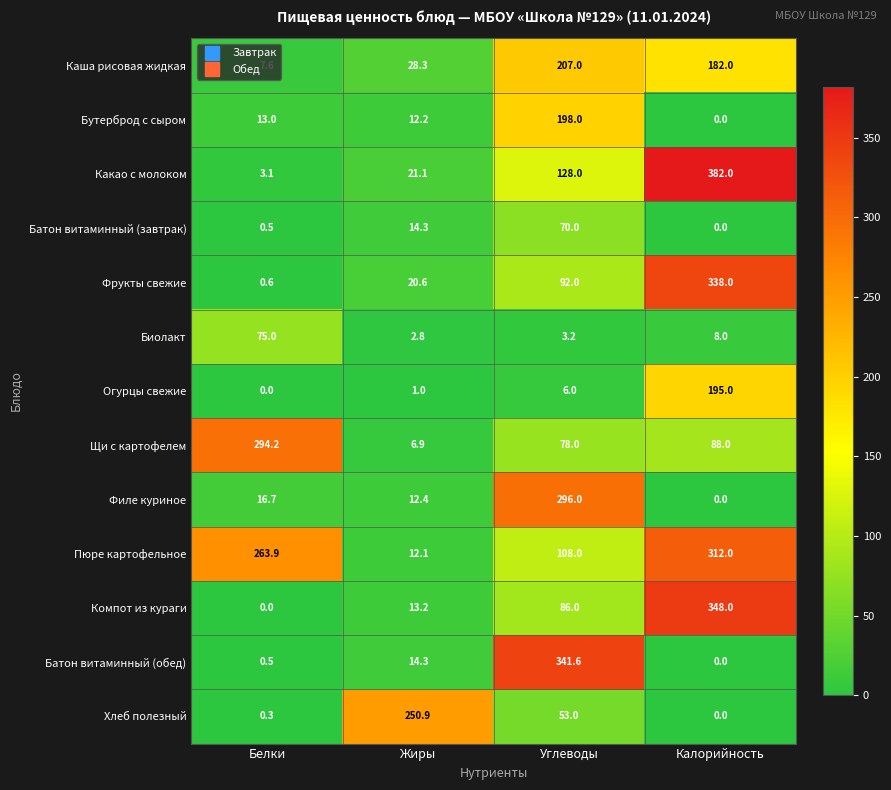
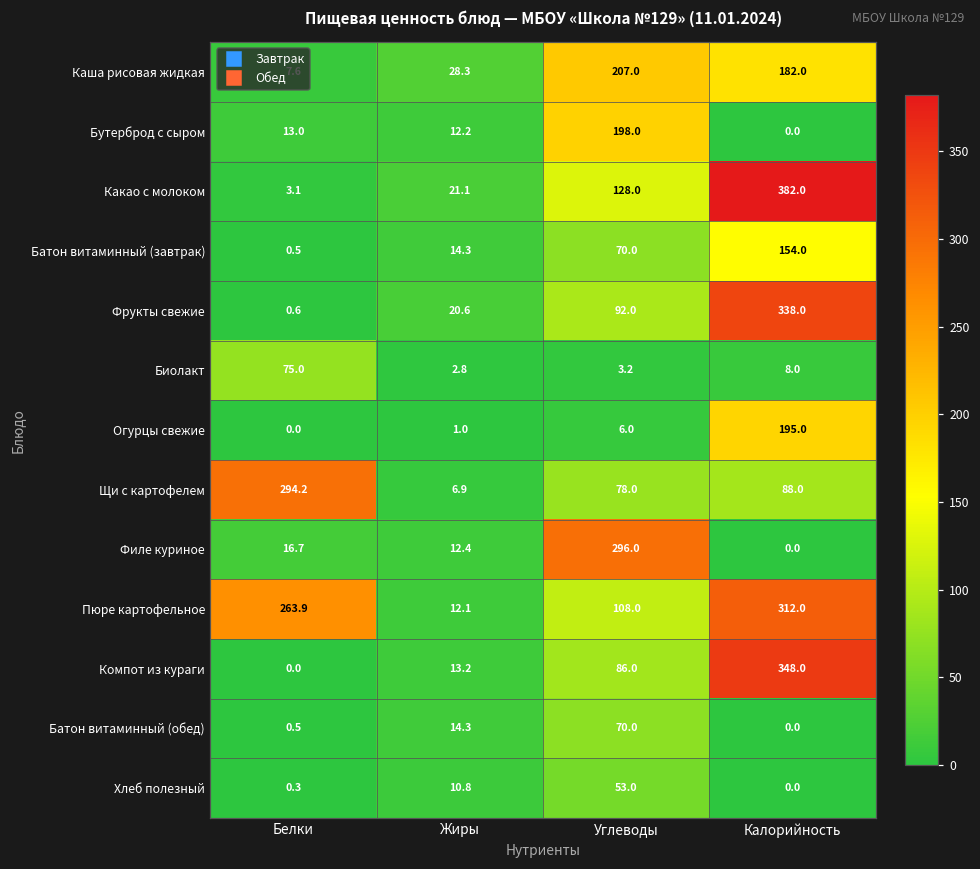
  {
    "Каша рисовая жидкая": {
      "Жиры": 28.3,
      "Углеводы": 207.0,
      "Калорийность": 182.0
    },
    "Бутерброд с сыром": {
      "Белки": 13.0,
      "Жиры": 12.2,
      "Углеводы": 198.0,
      "Калорийность": 0.0
    },
    "Какао с молоком": {
      "Белки": 3.1,
      "Жиры": 21.1,
      "Углеводы": 128.0,
      "Калорийность": 382.0
    },
    "Батон витаминный (завтрак)": {
      "Белки": 0.5,
      "Жиры": 14.3,
      "Углеводы": 70.0,
-     "Калорийность": 0.0
+     "Калорийность": 154.0
    },
    "Фрукты свежие": {
      "Белки": 0.6,
      "Жиры": 20.6,
      "Углеводы": 92.0,
      "Калорийность": 338.0
    },
    "Биолакт": {
      "Белки": 75.0,
      "Жиры": 2.8,
      "Углеводы": 3.2,
      "Калорийность": 8.0
    },
    "Огурцы свежие": {
      "Белки": 0.0,
      "Жиры": 1.0,
      "Углеводы": 6.0,
      "Калорийность": 195.0
    },
    "Щи с картофелем": {
      "Белки": 294.2,
      "Жиры": 6.9,
      "Углеводы": 78.0,
      "Калорийность": 88.0
    },
    "Филе куриное": {
      "Белки": 16.7,
      "Жиры": 12.4,
      "Углеводы": 296.0,
      "Калорийность": 0.0
    },
    "Пюре картофельное": {
      "Белки": 263.9,
      "Жиры": 12.1,
      "Углеводы": 108.0,
      "Калорийность": 312.0
    },
    "Компот из кураги": {
      "Белки": 0.0,
      "Жиры": 13.2,
      "Углеводы": 86.0,
      "Калорийность": 348.0
    },
    "Батон витаминный (обед)": {
      "Белки": 0.5,
      "Жиры": 14.3,
-     "Углеводы": 341.6,
+     "Углеводы": 70.0,
      "Калорийность": 0.0
    },
    "Хлеб полезный": {
      "Белки": 0.3,
-     "Жиры": 250.9,
+     "Жиры": 10.8,
      "Углеводы": 53.0,
      "Калорийность": 0.0
    }
  }
